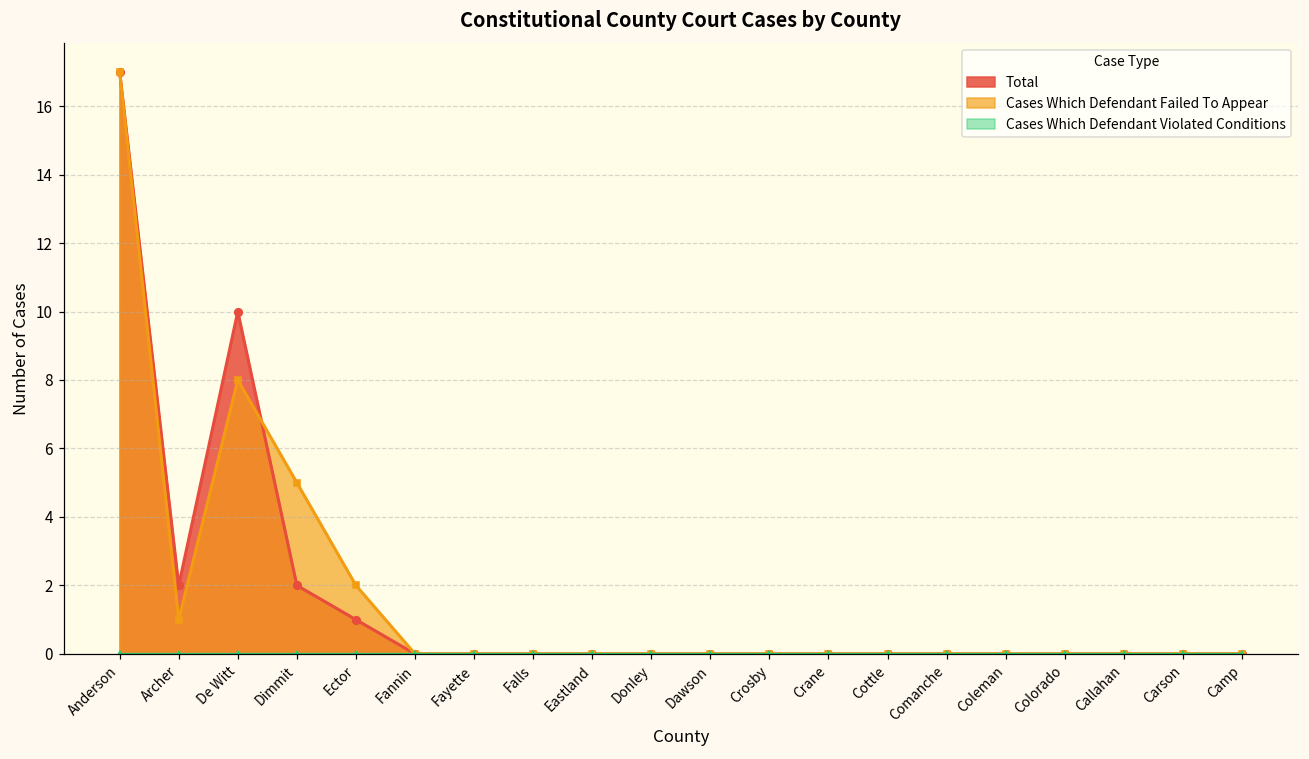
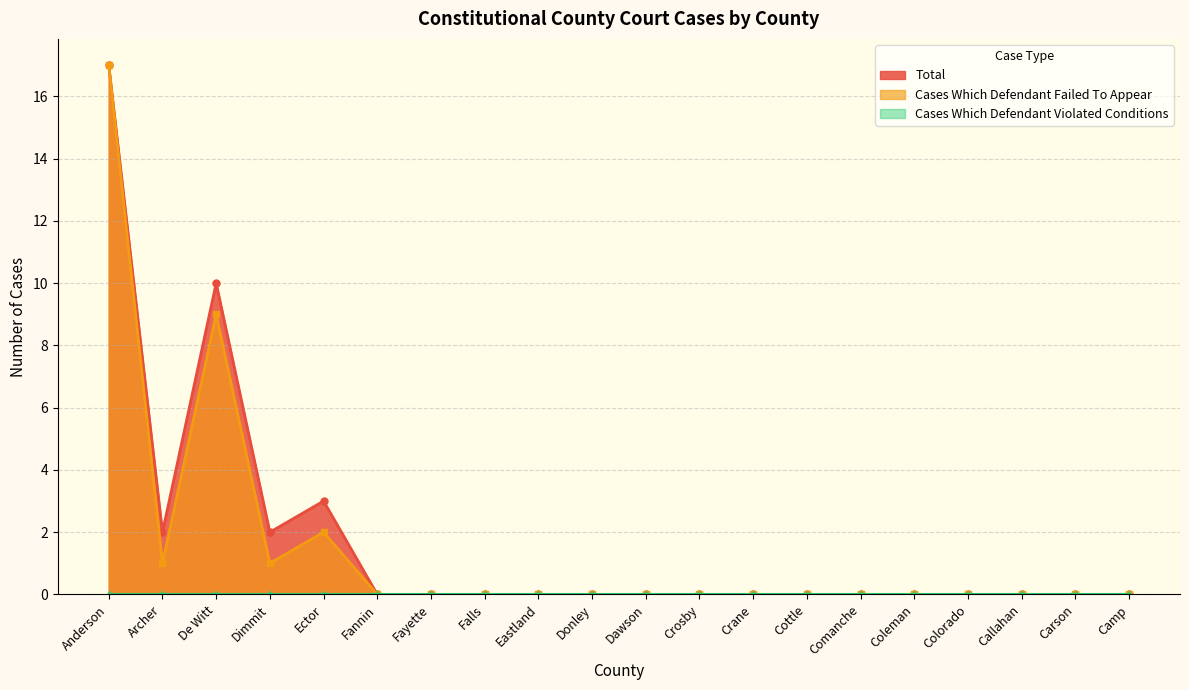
  {
    "Total": {
      "Archer": 2,
      "De Witt": 10,
      "Dimmit": 2,
-     "Ector": 1
+     "Ector": 3
    },
    "Cases Which Defendant Failed To Appear": {
      "Archer": 1,
-     "De Witt": 8,
-     "Dimmit": 5,
+     "De Witt": 9,
+     "Dimmit": 1,
      "Ector": 2
    },
    "Cases Which Defendant Violated Conditions": {
      "Anderson": 0,
      "Archer": 0,
      "De Witt": 0,
      "Dimmit": 0,
      "Ector": 0
    }
  }
